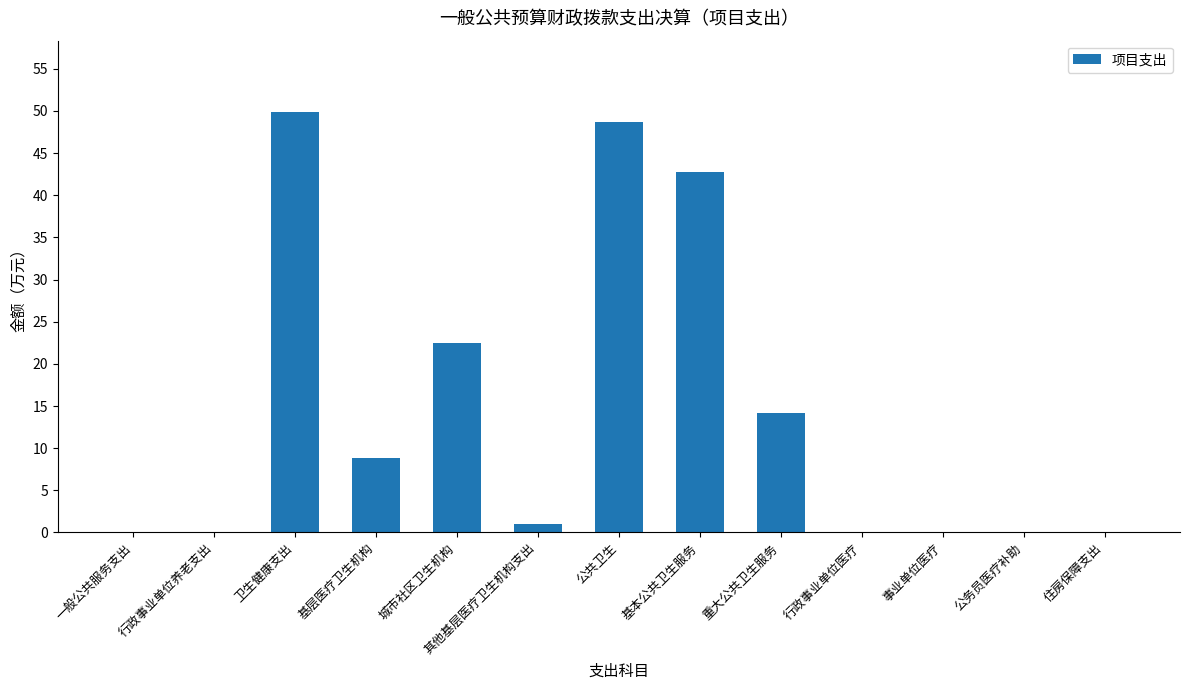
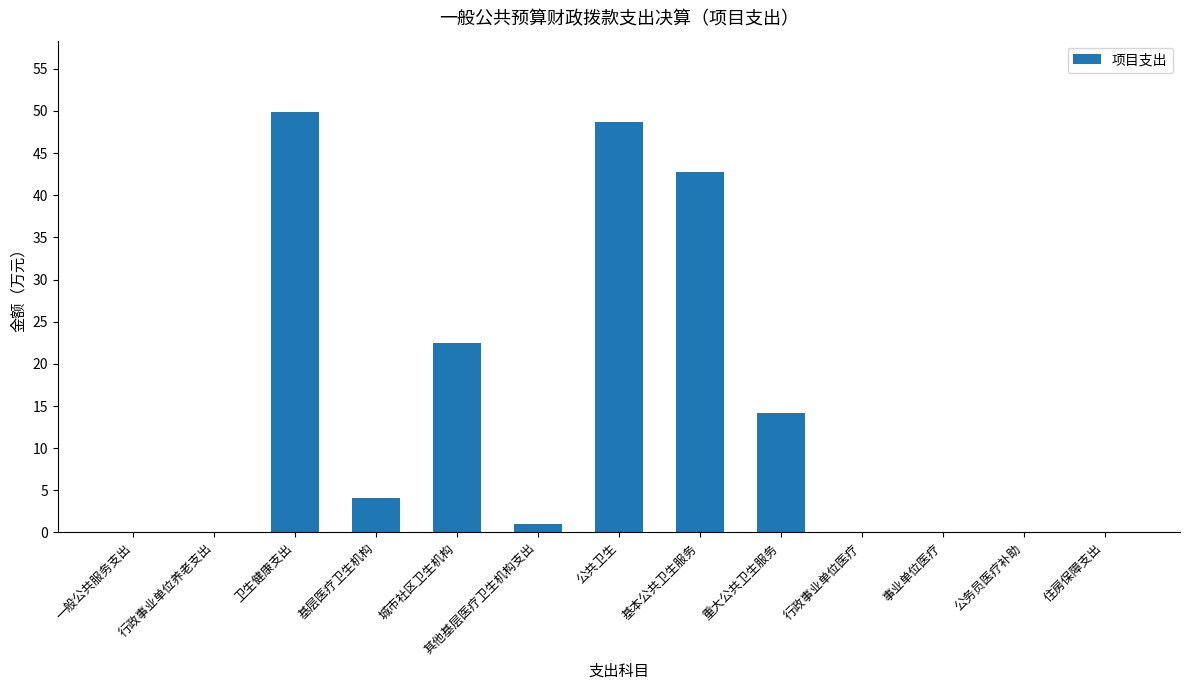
  {
    "一般公共服务支出": 0,
    "行政事业单位养老支出": 0,
    "卫生健康支出": 50,
-   "基层医疗卫生机构": 9,
+   "基层医疗卫生机构": 4,
    "城市社区卫生机构": 22,
    "其他基层医疗卫生机构支出": 1,
    "公共卫生": 49,
    "基本公共卫生服务": 43,
    "重大公共卫生服务": 14,
    "行政事业单位医疗": 0,
    "事业单位医疗": 0,
    "公务员医疗补助": 0,
    "住房保障支出": 0
  }
